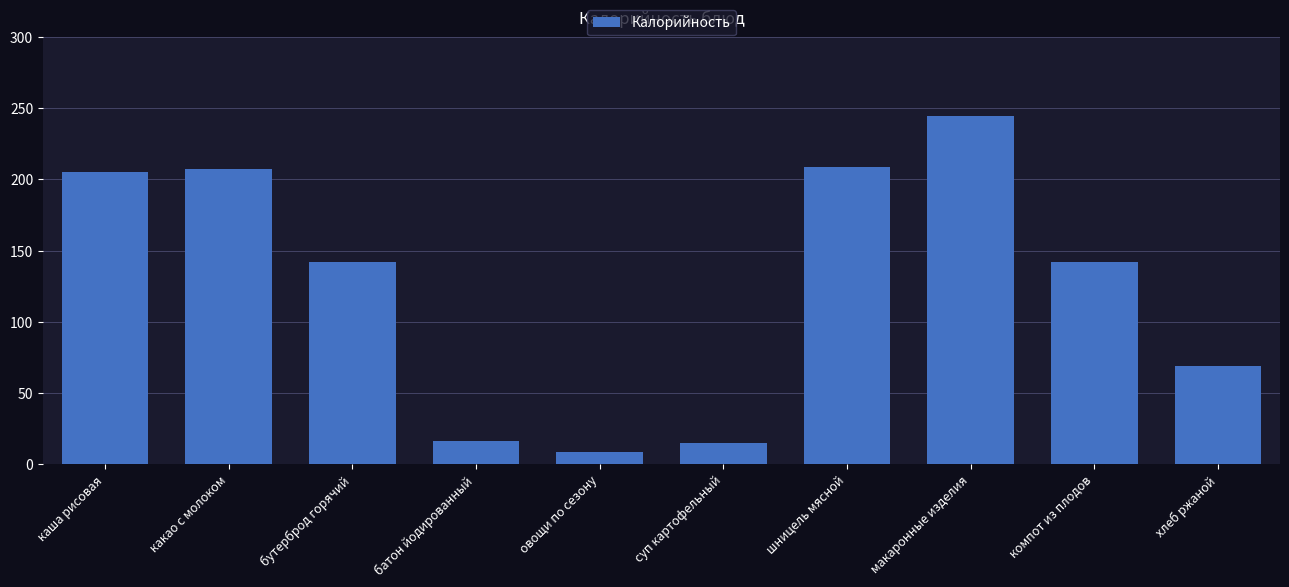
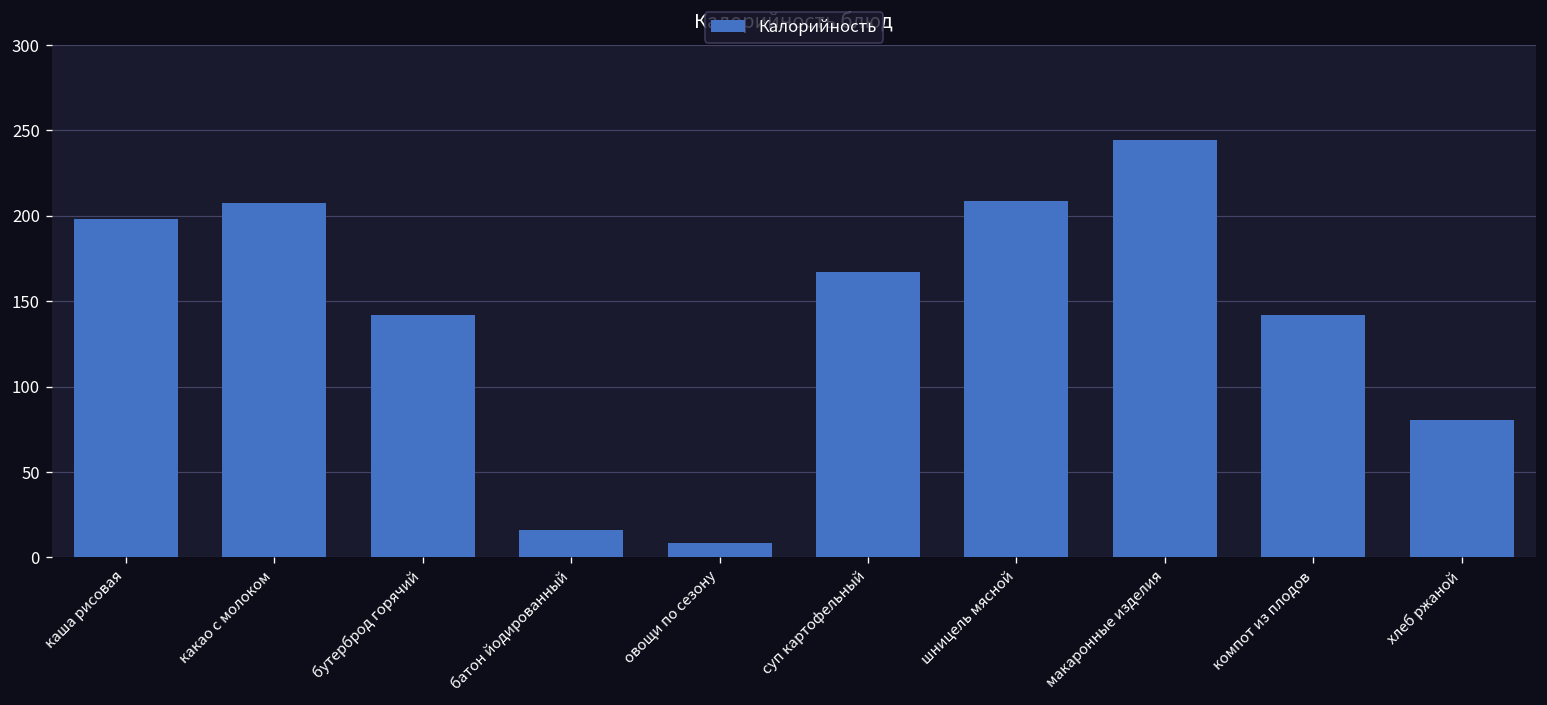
  {
-   "каша рисовая": 205,
+   "каша рисовая": 198,
    "какао с молоком": 207,
    "бутерброд горячий": 142,
    "батон йодированный": 16,
    "овощи по сезону": 8,
-   "суп картофельный": 15,
+   "суп картофельный": 167,
    "шницель мясной": 209,
    "макаронные изделия": 245,
    "компот из плодов": 142,
-   "хлеб ржаной": 69
+   "хлеб ржаной": 80
  }
